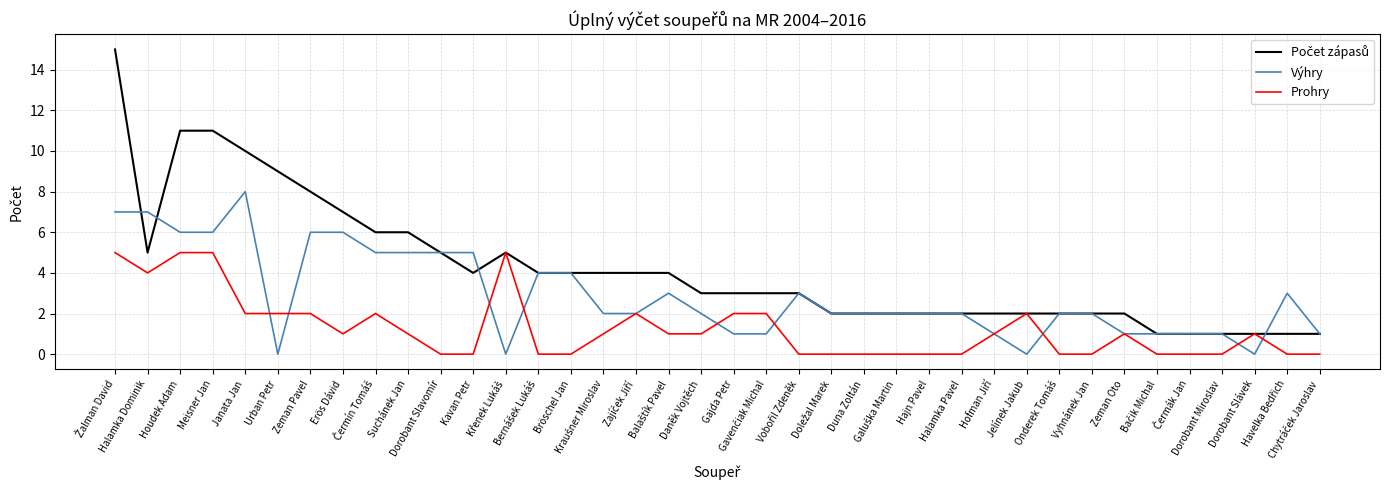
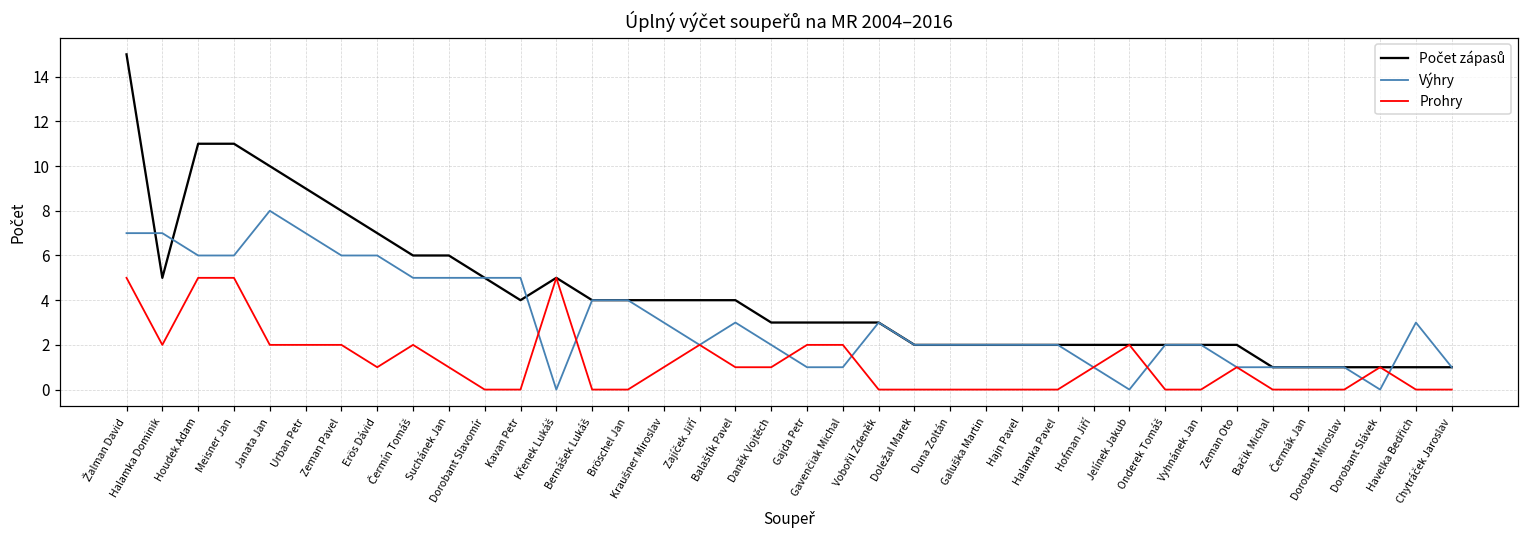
  {
    "Počet zápasů": {
      "Žalman David": 15,
      "Halamka Dominik": 5,
      "Houdek Adam": 11,
      "Meisner Jan": 11,
      "Janata Jan": 10,
      "Urban Petr": 9,
      "Zeman Pavel": 8,
      "Erös Dávid": 7,
      "Čermín Tomáš": 6,
      "Suchánek Jan": 6,
      "Kavan Petr": 4,
      "Kraušner Miroslav": 4,
      "Zajíček Jiří": 4,
      "Balaštík Pavel": 4,
      "Daněk Vojtěch": 3,
      "Gajda Petr": 3,
      "Gavenčiak Michal": 3,
      "Hofman Jiří": 2,
      "Zeman Oto": 2,
      "Havelka Bedřich": 1
    },
    "Výhry": {
      "Žalman David": 7,
      "Halamka Dominik": 7,
      "Houdek Adam": 6,
      "Meisner Jan": 6,
      "Janata Jan": 8,
-     "Urban Petr": 0,
+     "Urban Petr": 7,
      "Zeman Pavel": 6,
      "Erös Dávid": 6,
      "Čermín Tomáš": 5,
      "Suchánek Jan": 5,
      "Kavan Petr": 5,
      "Křenek Lukáš": 0,
-     "Kraušner Miroslav": 2,
+     "Kraušner Miroslav": 3,
      "Balaštík Pavel": 3,
      "Daněk Vojtěch": 2,
      "Gajda Petr": 1,
      "Gavenčiak Michal": 1,
      "Jelínek Jakub": 0,
      "Dorobant Slávek": 0,
      "Havelka Bedřich": 3
    },
    "Prohry": {
      "Žalman David": 5,
-     "Halamka Dominik": 4,
+     "Halamka Dominik": 2,
      "Houdek Adam": 5,
      "Meisner Jan": 5,
      "Janata Jan": 2,
      "Urban Petr": 2,
      "Zeman Pavel": 2,
      "Erös Dávid": 1,
      "Čermín Tomáš": 2,
      "Suchánek Jan": 1,
      "Dorobant Slavomír": 0,
      "Kavan Petr": 0,
      "Bernášek Lukáš": 0,
      "Bröschel Jan": 0,
      "Kraušner Miroslav": 1,
      "Balaštík Pavel": 1,
      "Daněk Vojtěch": 1,
      "Gajda Petr": 2,
      "Gavenčiak Michal": 2,
      "Vobořil Zdeněk": 0,
      "Doležal Marek": 0,
      "Duna Zoltán": 0,
      "Galuška Martin": 0,
      "Hajn Pavel": 0,
      "Halamka Pavel": 0,
      "Onderek Tomáš": 0,
      "Vyhnánek Jan": 0,
      "Bačik Michal": 0,
      "Čermák Jan": 0,
      "Dorobant Miroslav": 0,
      "Havelka Bedřich": 0,
      "Chytráček Jaroslav": 0
    }
  }
